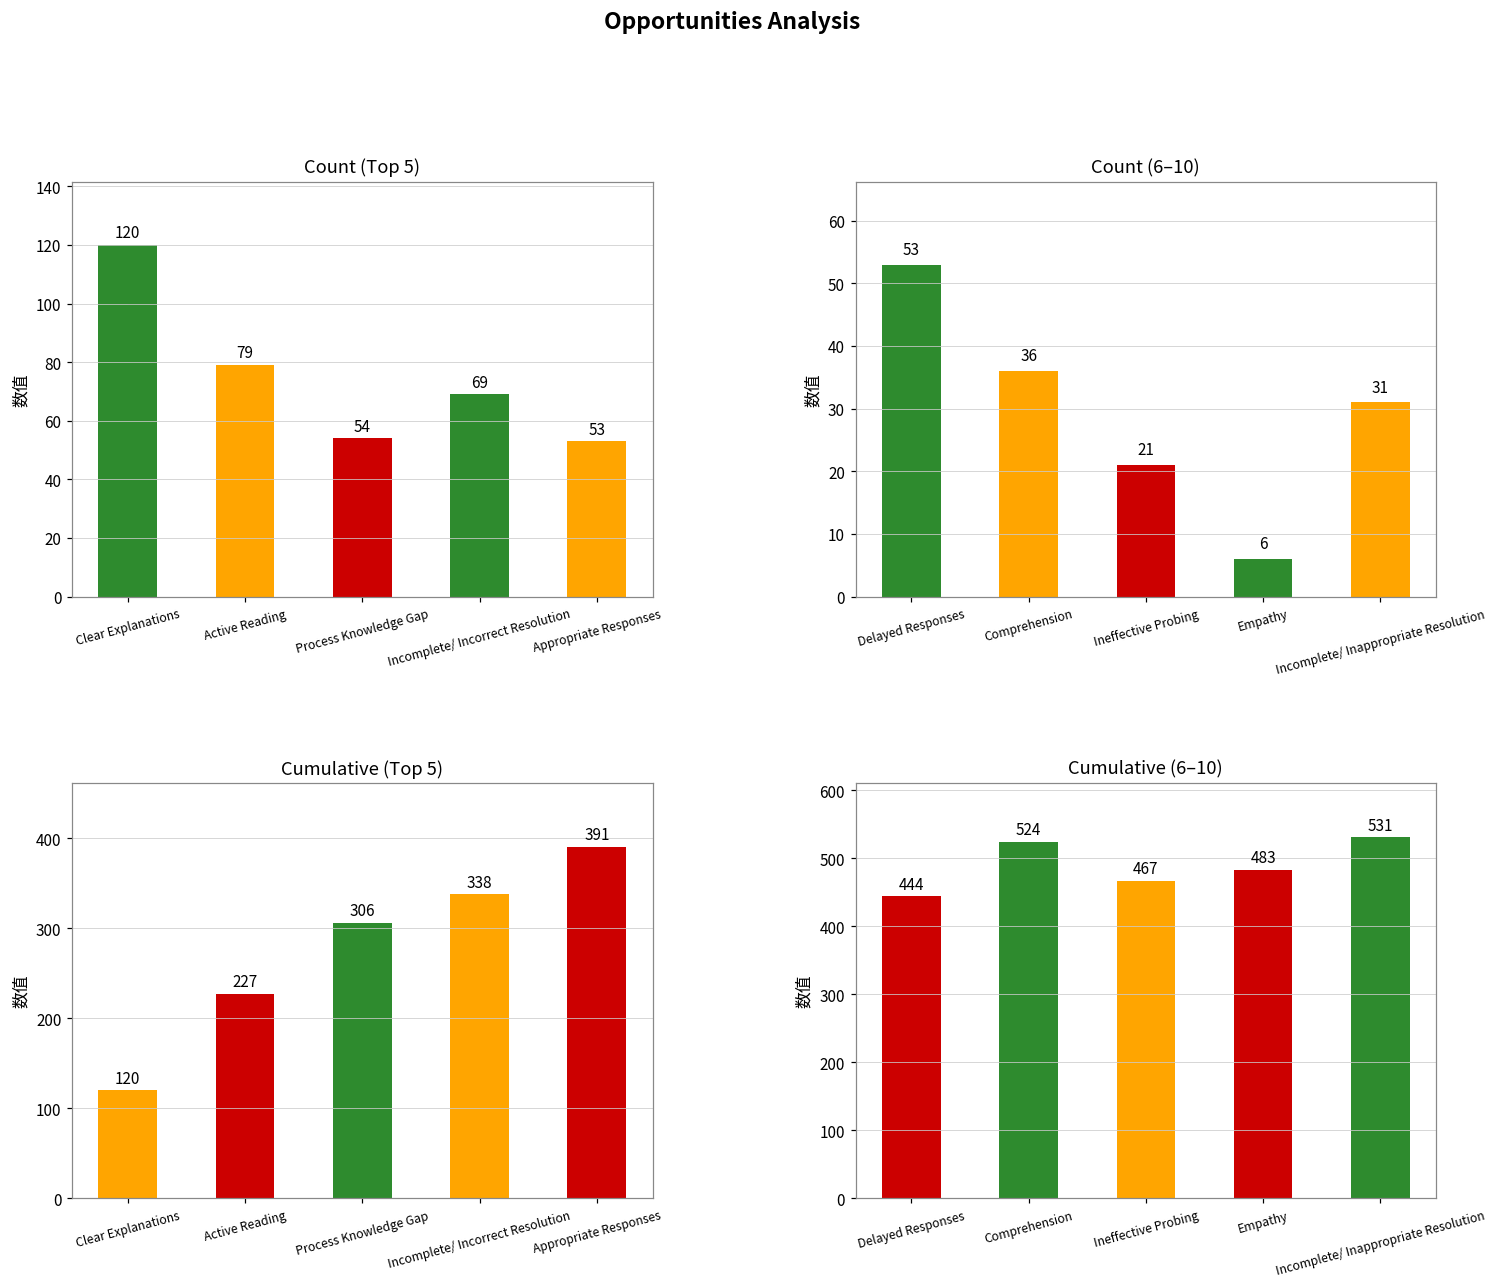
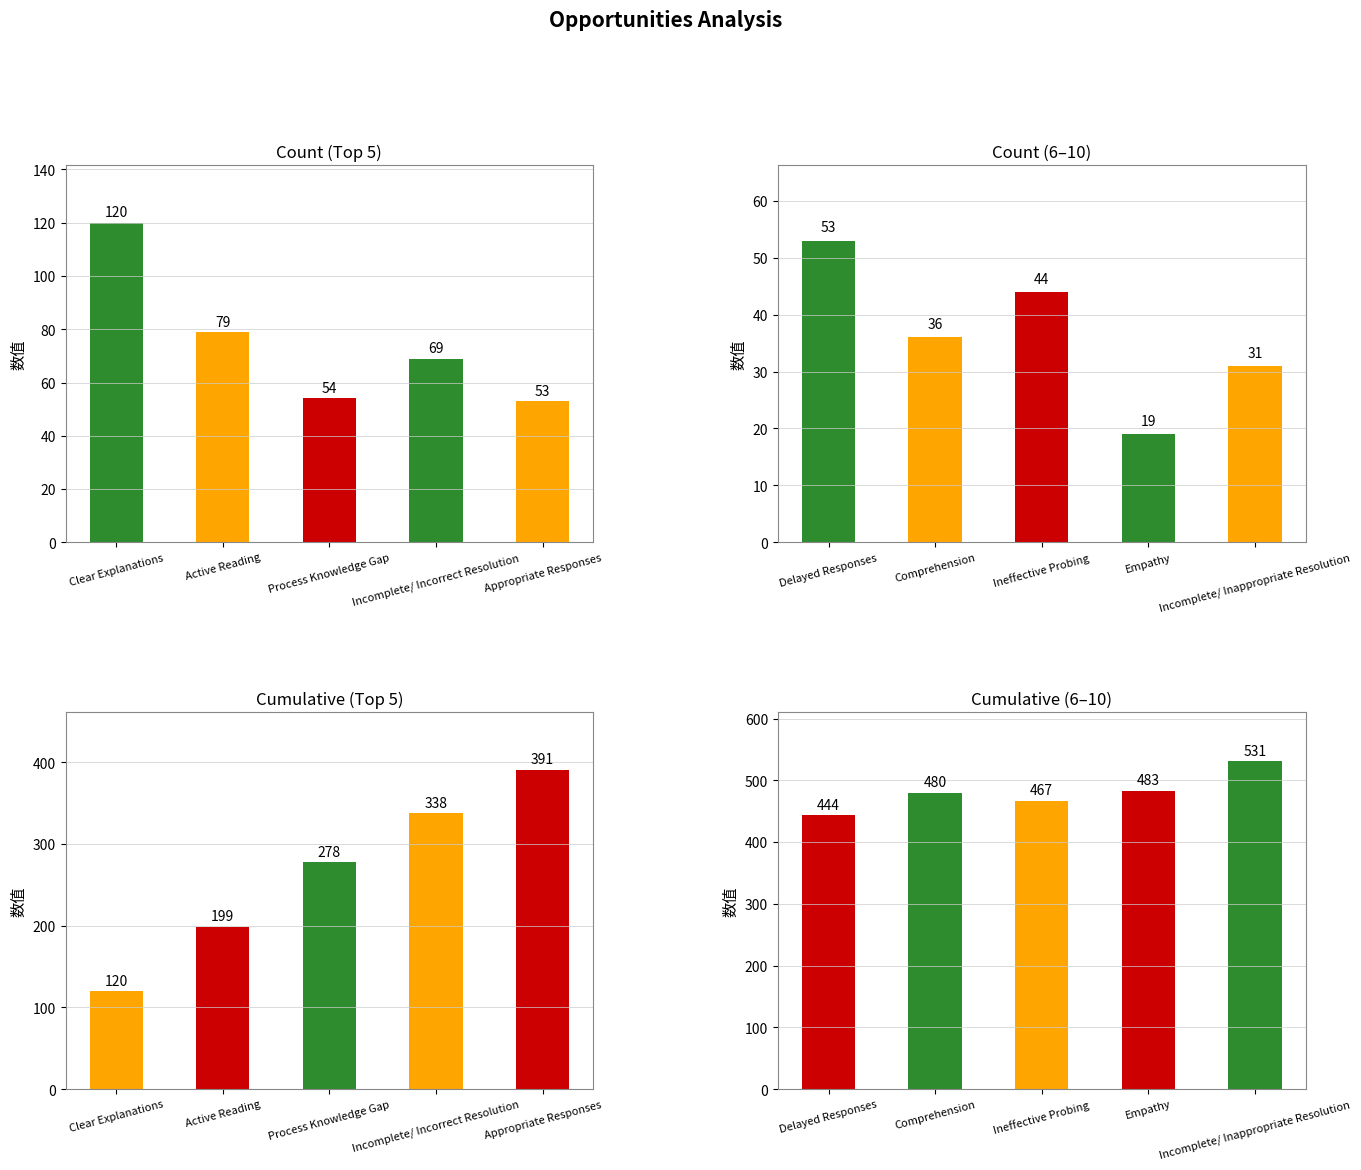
  {
    "Count (Top 5)": {
      "Clear Explanations": 120,
      "Active Reading": 79,
      "Process Knowledge Gap": 54,
      "Incomplete/ Incorrect Resolution": 69,
      "Appropriate Responses": 53
    },
    "Count (6–10)": {
      "Delayed Responses": 53,
      "Comprehension": 36,
-     "Ineffective Probing": 21,
-     "Empathy": 6,
+     "Ineffective Probing": 44,
+     "Empathy": 19,
      "Incomplete/ Inappropriate Resolution": 31
    },
    "Cumulative (Top 5)": {
      "Clear Explanations": 120,
-     "Active Reading": 227,
-     "Process Knowledge Gap": 306,
+     "Active Reading": 199,
+     "Process Knowledge Gap": 278,
      "Incomplete/ Incorrect Resolution": 338,
      "Appropriate Responses": 391
    },
    "Cumulative (6–10)": {
      "Delayed Responses": 444,
-     "Comprehension": 524,
+     "Comprehension": 480,
      "Ineffective Probing": 467,
      "Empathy": 483,
      "Incomplete/ Inappropriate Resolution": 531
    }
  }
